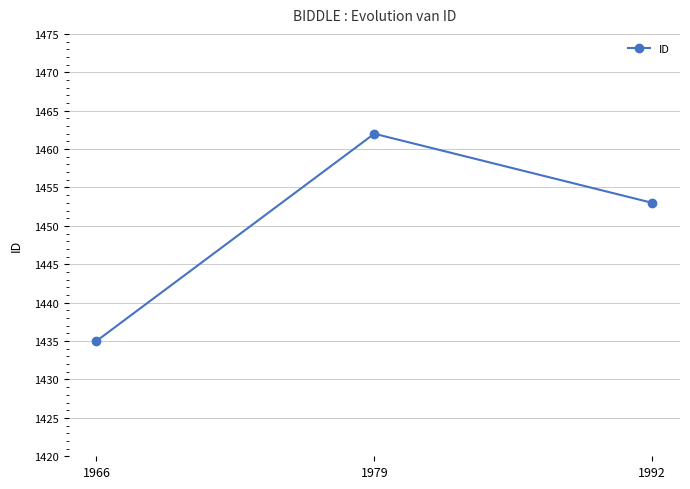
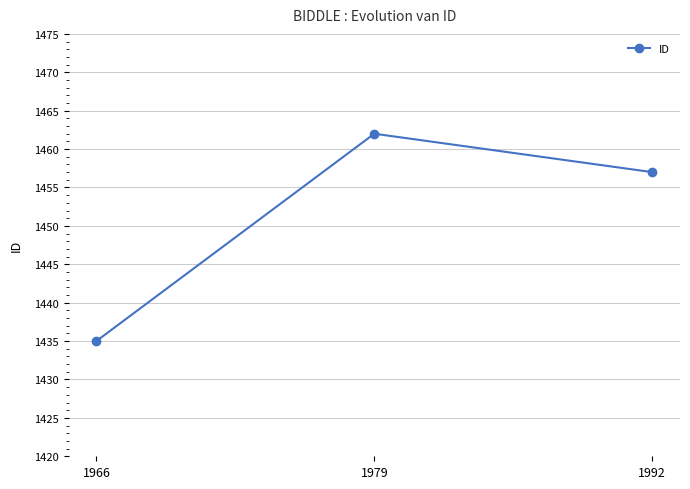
  {
    "1966": 1435,
    "1979": 1462,
-   "1992": 1453
+   "1992": 1457
  }
